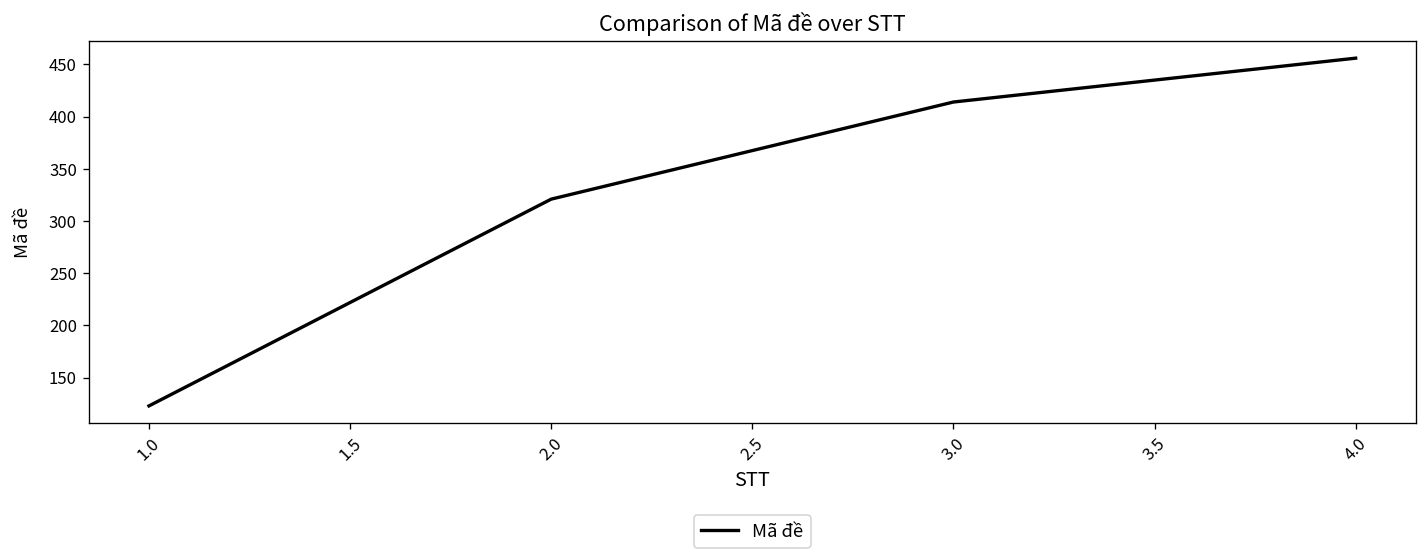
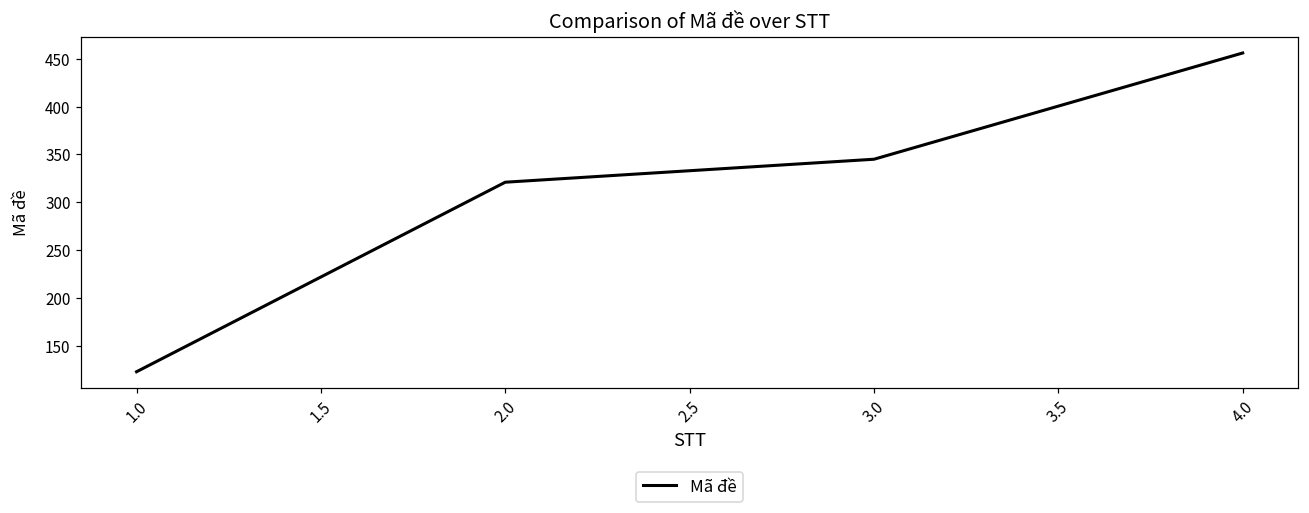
  {
    "1.0": 120,
    "2.0": 320,
-   "3.0": 410,
+   "3.0": 350,
    "4.0": 460
  }
